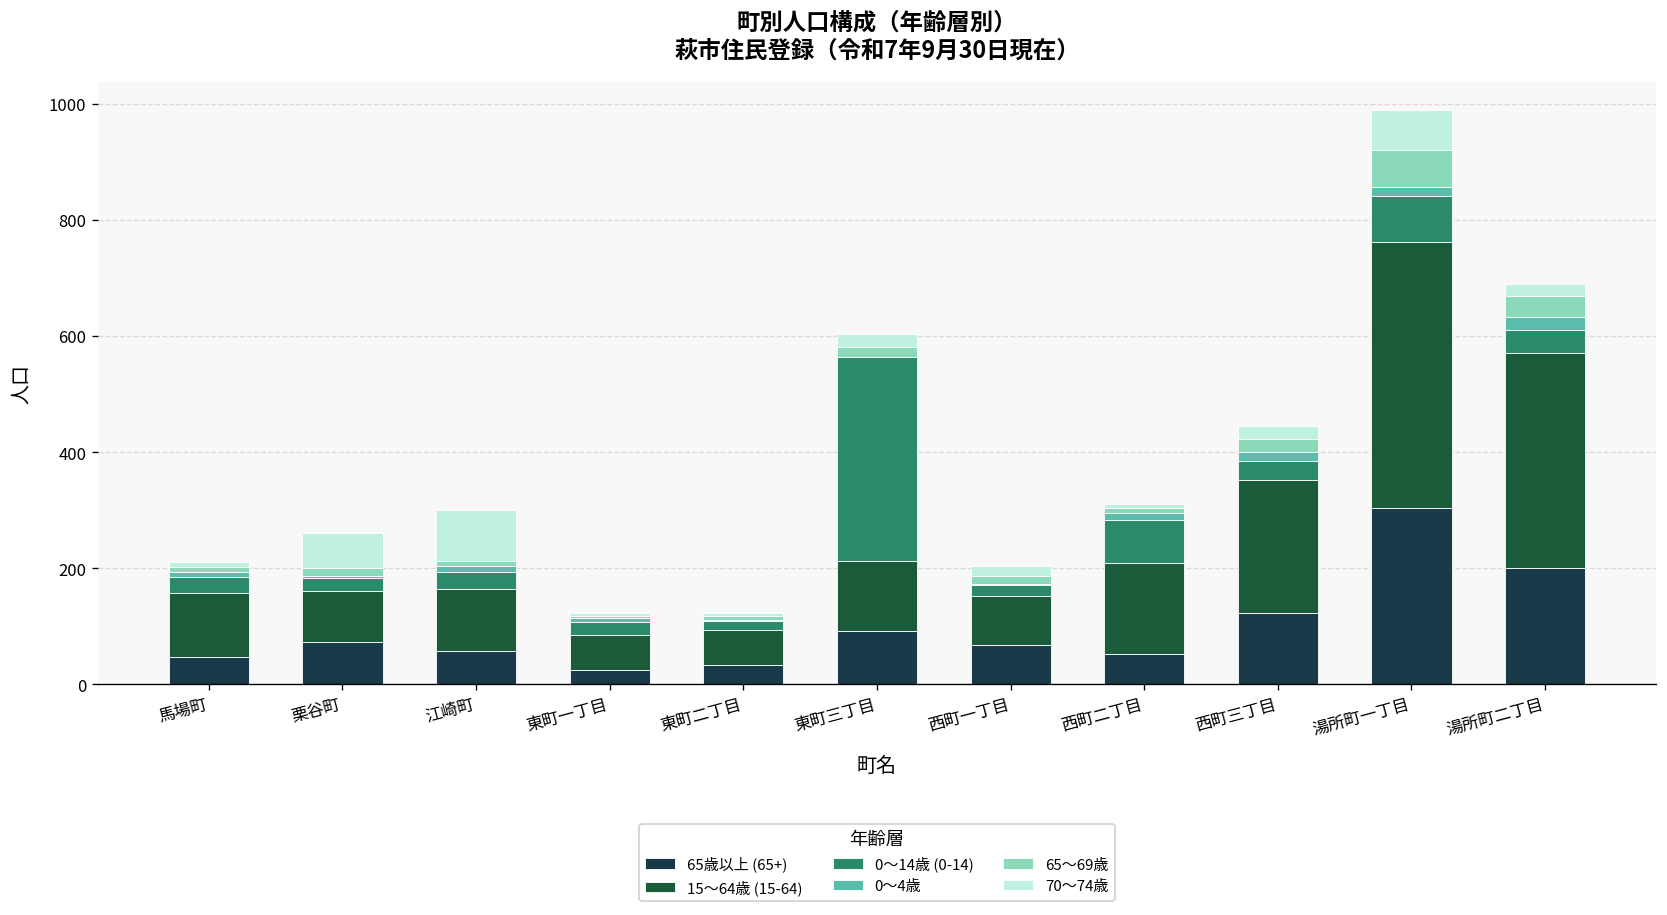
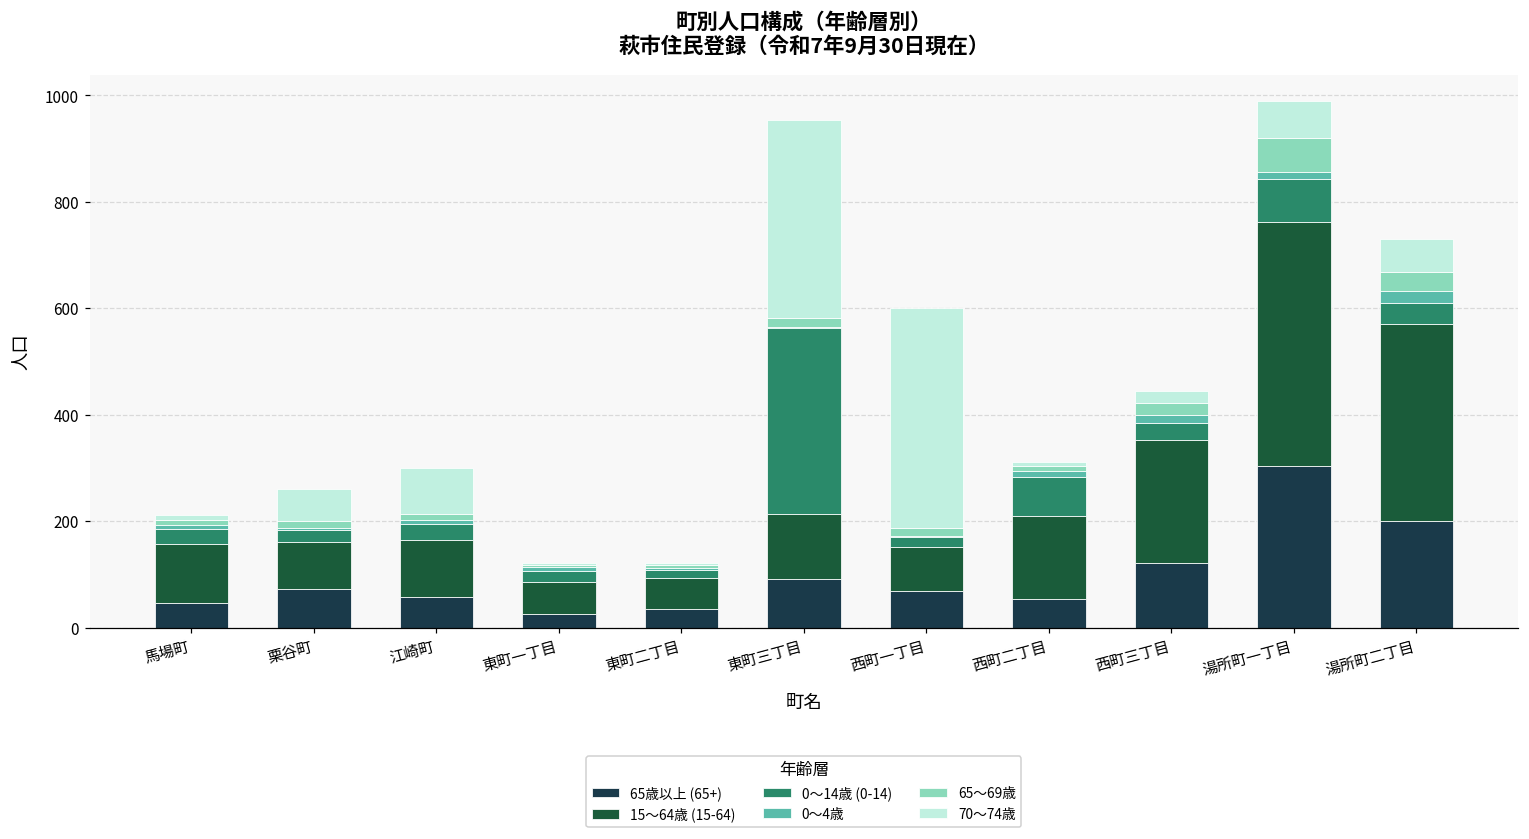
  {
    "0〜14歳 (0-14)": {
      "馬場町": 30,
      "栗谷町": 20,
      "江崎町": 30,
      "東町一丁目": 20,
      "東町二丁目": 20,
      "東町三丁目": 350,
      "西町一丁目": 20,
      "西町二丁目": 70,
      "西町三丁目": 30,
      "湯所町一丁目": 80,
      "湯所町二丁目": 40
    },
    "70〜74歳": {
      "馬場町": 10,
      "栗谷町": 60,
      "江崎町": 90,
-     "東町三丁目": 20,
-     "西町一丁目": 20,
+     "東町三丁目": 370,
+     "西町一丁目": 410,
      "西町二丁目": 10,
      "西町三丁目": 20,
      "湯所町一丁目": 70,
-     "湯所町二丁目": 20
+     "湯所町二丁目": 60
    }
  }
